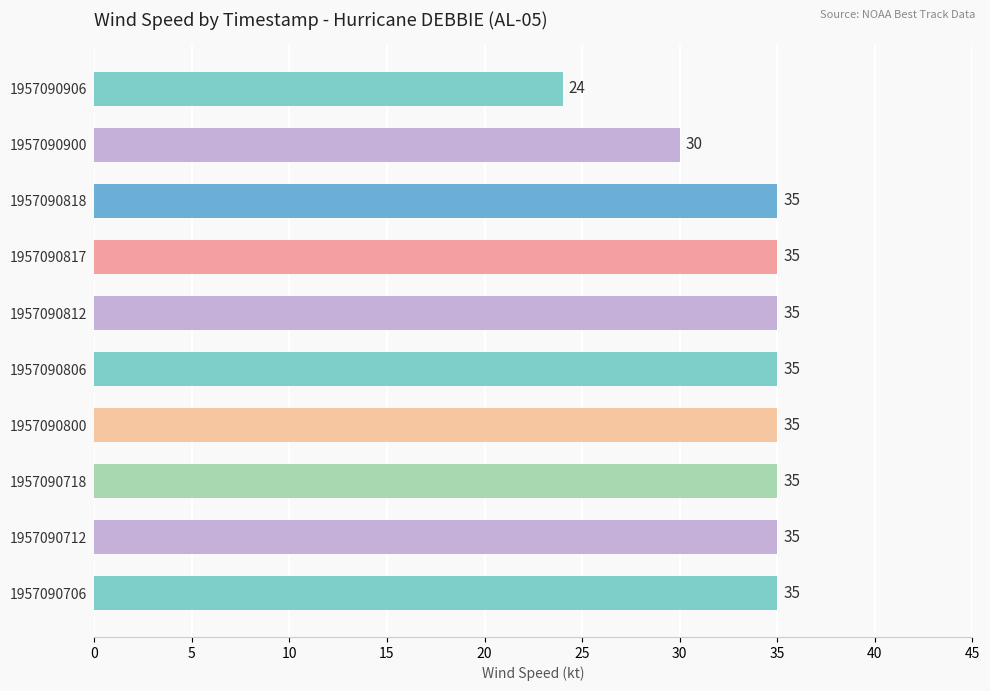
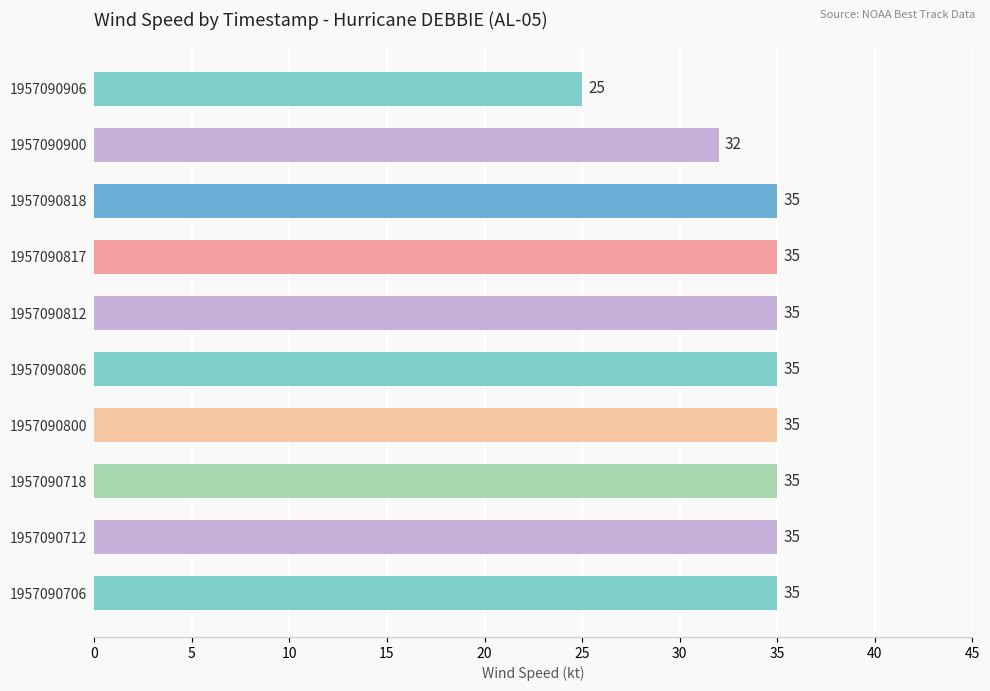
  {
-   "1957090906": 24,
-   "1957090900": 30,
+   "1957090906": 25,
+   "1957090900": 32,
    "1957090818": 35,
    "1957090817": 35,
    "1957090812": 35,
    "1957090806": 35,
    "1957090800": 35,
    "1957090718": 35,
    "1957090712": 35,
    "1957090706": 35
  }
